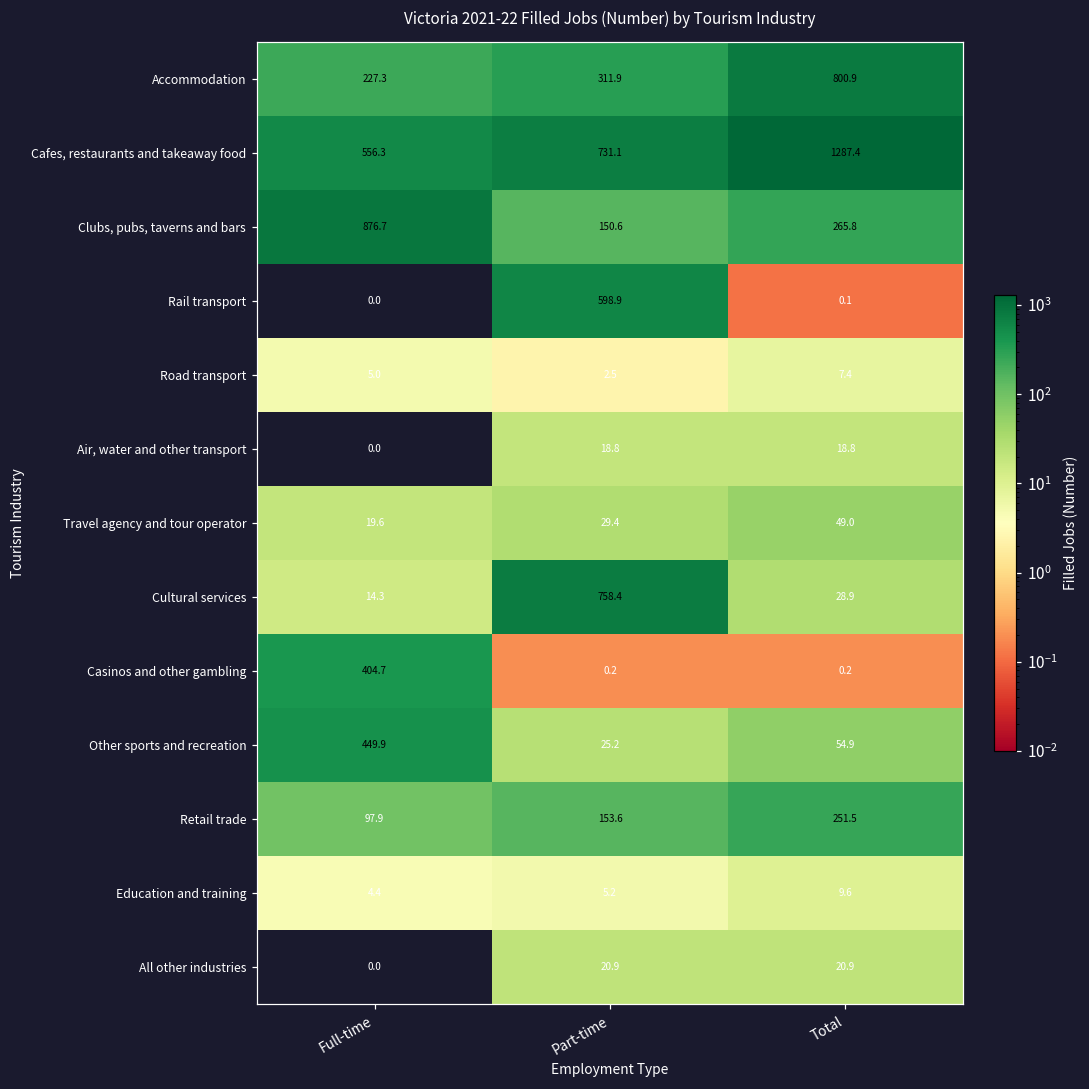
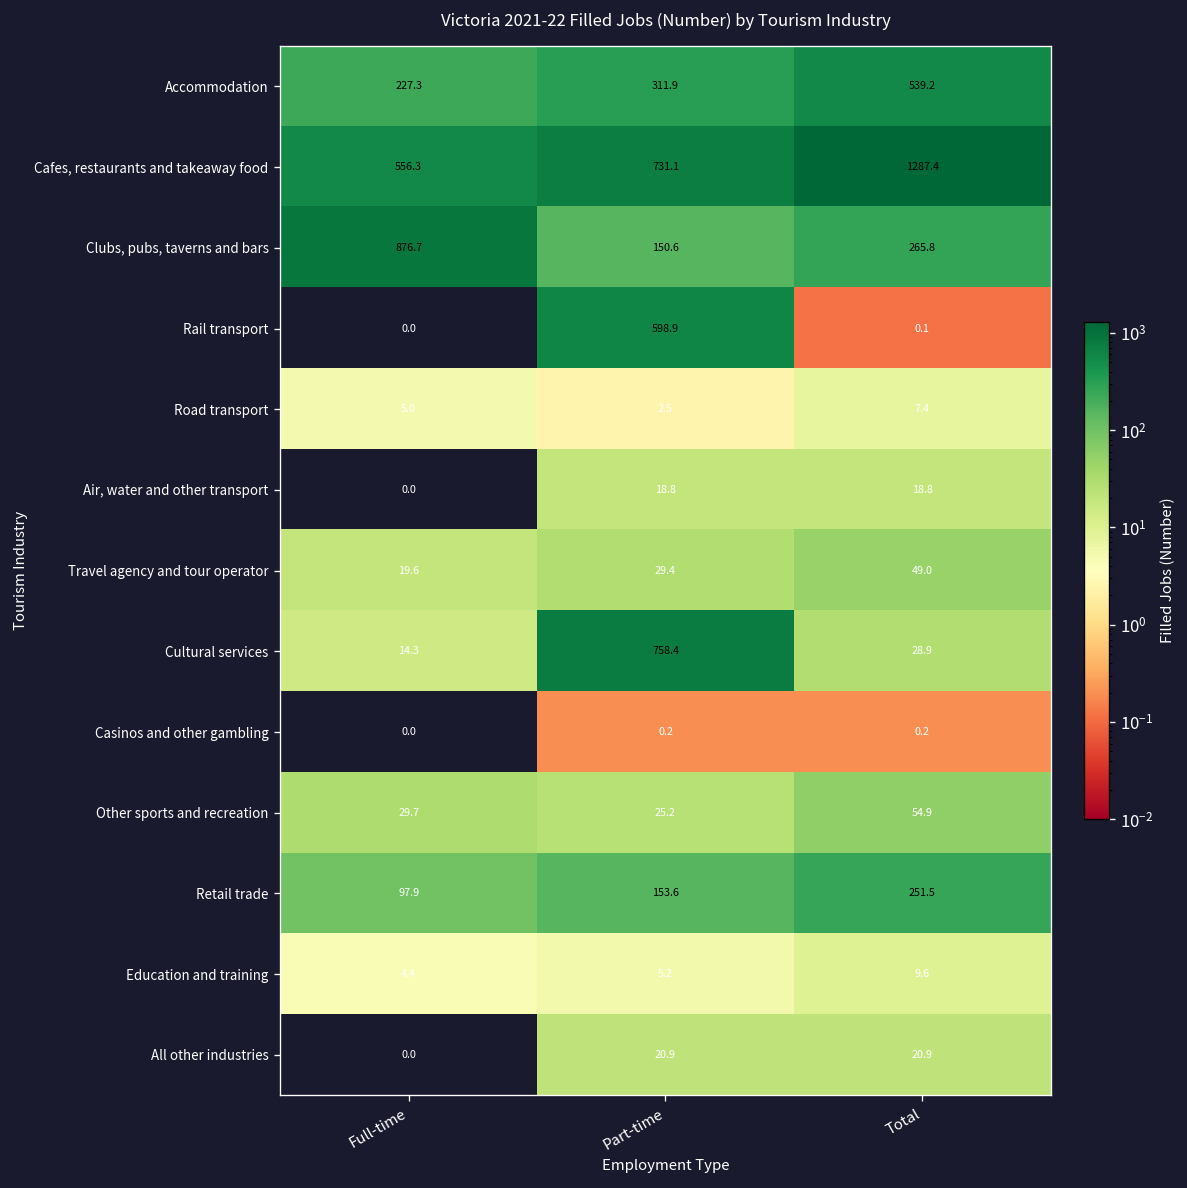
  {
    "Accommodation": {
      "Full-time": 227.3,
      "Part-time": 311.9,
-     "Total": 800.9
+     "Total": 539.2
    },
    "Cafes, restaurants and takeaway food": {
      "Full-time": 556.3,
      "Part-time": 731.1,
      "Total": 1287.4
    },
    "Clubs, pubs, taverns and bars": {
      "Full-time": 876.7,
      "Part-time": 150.6,
      "Total": 265.8
    },
    "Rail transport": {
      "Full-time": 0.0,
      "Part-time": 598.9,
      "Total": 0.1
    },
    "Road transport": {
      "Full-time": 5.0,
      "Part-time": 2.5,
      "Total": 7.4
    },
    "Air, water and other transport": {
      "Full-time": 0.0,
      "Part-time": 18.8,
      "Total": 18.8
    },
    "Travel agency and tour operator": {
      "Full-time": 19.6,
      "Part-time": 29.4,
      "Total": 49.0
    },
    "Cultural services": {
      "Full-time": 14.3,
      "Part-time": 758.4,
      "Total": 28.9
    },
    "Casinos and other gambling": {
-     "Full-time": 404.7,
+     "Full-time": 0.0,
      "Part-time": 0.2,
      "Total": 0.2
    },
    "Other sports and recreation": {
-     "Full-time": 449.9,
+     "Full-time": 29.7,
      "Part-time": 25.2,
      "Total": 54.9
    },
    "Retail trade": {
      "Full-time": 97.9,
      "Part-time": 153.6,
      "Total": 251.5
    },
    "Education and training": {
      "Full-time": 4.4,
      "Part-time": 5.2,
      "Total": 9.6
    },
    "All other industries": {
      "Full-time": 0.0,
      "Part-time": 20.9,
      "Total": 20.9
    }
  }
